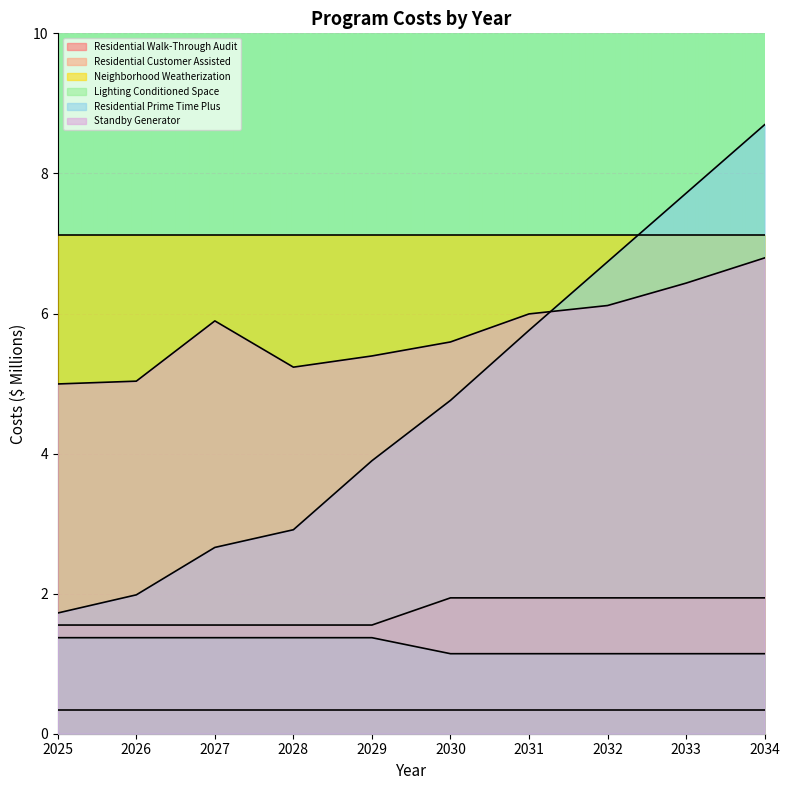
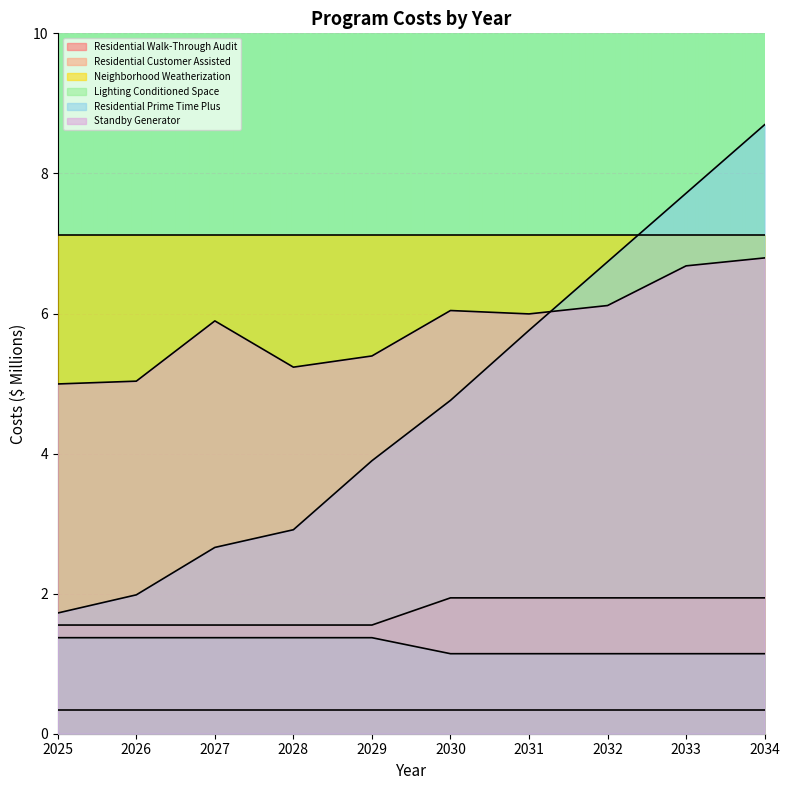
  {
    "Neighborhood Weatherization": {
      "2025": 7.1,
      "2026": 7.1,
      "2027": 7.1,
      "2028": 7.1,
      "2029": 7.1,
      "2030": 7.1,
      "2031": 7.1,
      "2032": 7.1,
      "2033": 7.1,
      "2034": 7.1
    },
    "Lighting Conditioned Space": {
      "2025": 1.4,
      "2026": 1.4,
      "2027": 1.4,
      "2028": 1.4,
      "2029": 1.4,
      "2030": 1.1,
      "2031": 1.1,
      "2032": 1.1,
      "2033": 1.1,
      "2034": 1.1
    },
    "Residential Prime Time Plus": {
      "2025": 1.7,
      "2026": 2.0,
      "2027": 2.7,
      "2028": 2.9,
      "2029": 3.9,
      "2030": 4.8,
      "2031": 5.8,
      "2032": 6.7,
      "2033": 7.7,
      "2034": 8.7
    },
    "Standby Generator": {
      "2025": 5.0,
      "2026": 5.0,
      "2027": 5.9,
      "2028": 5.2,
      "2029": 5.4,
-     "2030": 5.6,
+     "2030": 6.0,
      "2031": 6.0,
      "2032": 6.1,
-     "2033": 6.4,
+     "2033": 6.7,
      "2034": 6.8
    }
  }
